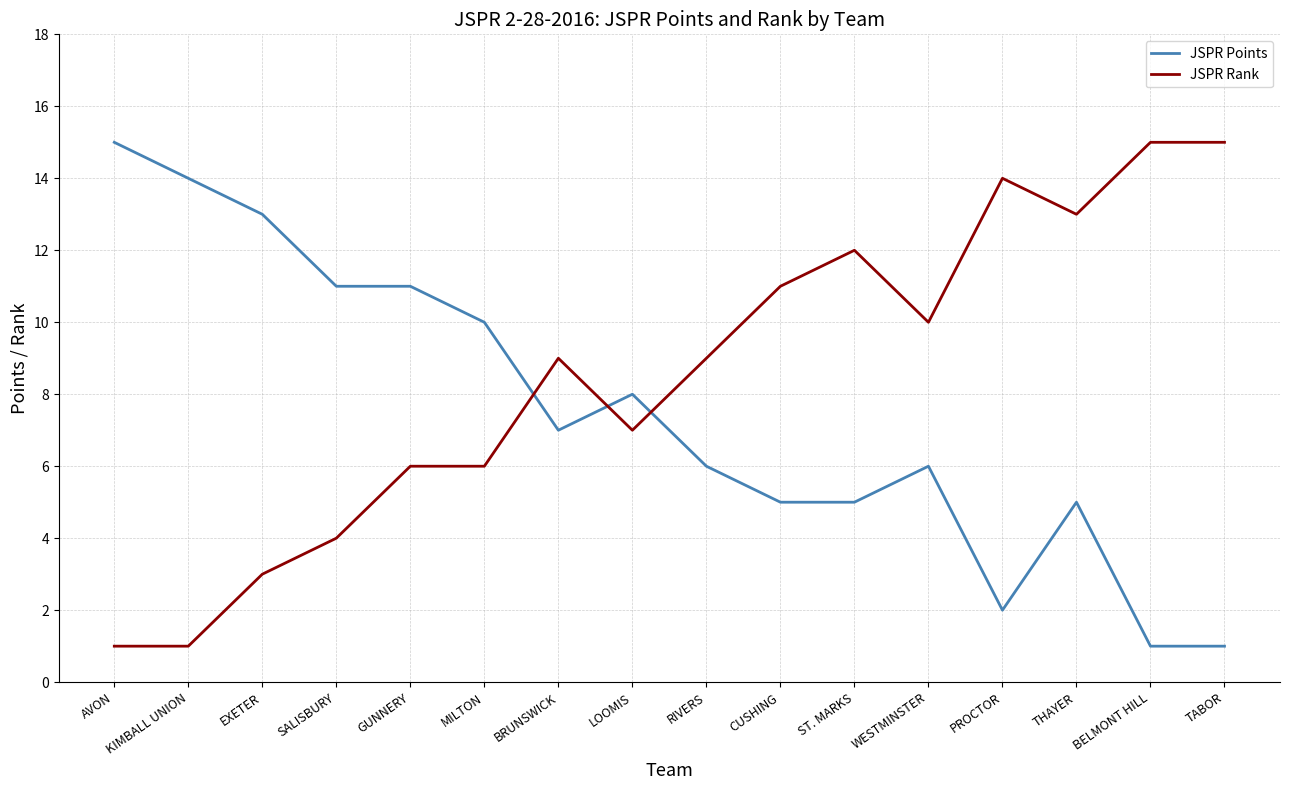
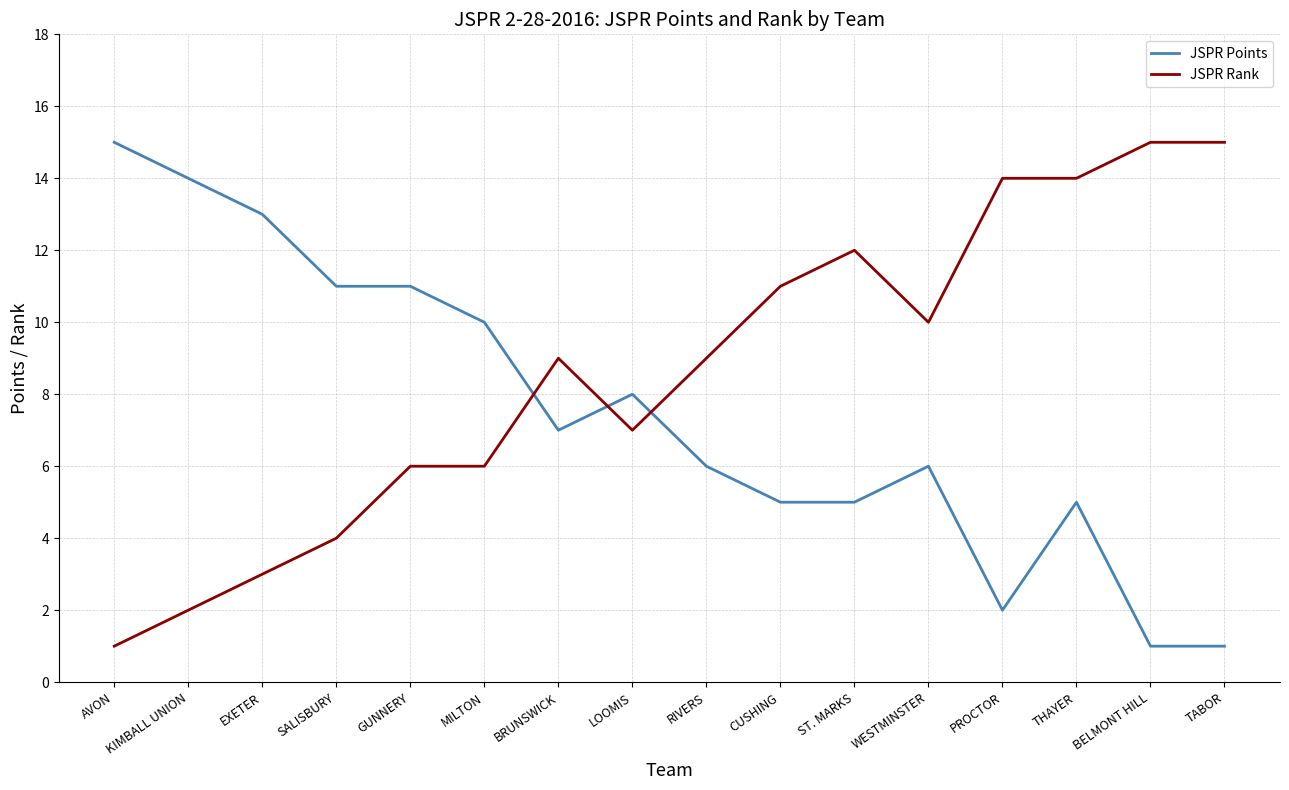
  {
    "JSPR Points": {
      "AVON": 15,
      "KIMBALL UNION": 14,
      "EXETER": 13,
      "SALISBURY": 11,
      "GUNNERY": 11,
      "MILTON": 10,
      "BRUNSWICK": 7,
      "LOOMIS": 8,
      "RIVERS": 6,
      "CUSHING": 5,
      "ST. MARKS": 5,
      "WESTMINSTER": 6,
      "PROCTOR": 2,
      "THAYER": 5,
      "BELMONT HILL": 1,
      "TABOR": 1
    },
    "JSPR Rank": {
      "AVON": 1,
-     "KIMBALL UNION": 1,
+     "KIMBALL UNION": 2,
      "EXETER": 3,
      "SALISBURY": 4,
      "GUNNERY": 6,
      "MILTON": 6,
      "BRUNSWICK": 9,
      "LOOMIS": 7,
      "RIVERS": 9,
      "CUSHING": 11,
      "ST. MARKS": 12,
      "WESTMINSTER": 10,
      "PROCTOR": 14,
-     "THAYER": 13,
+     "THAYER": 14,
      "BELMONT HILL": 15,
      "TABOR": 15
    }
  }
